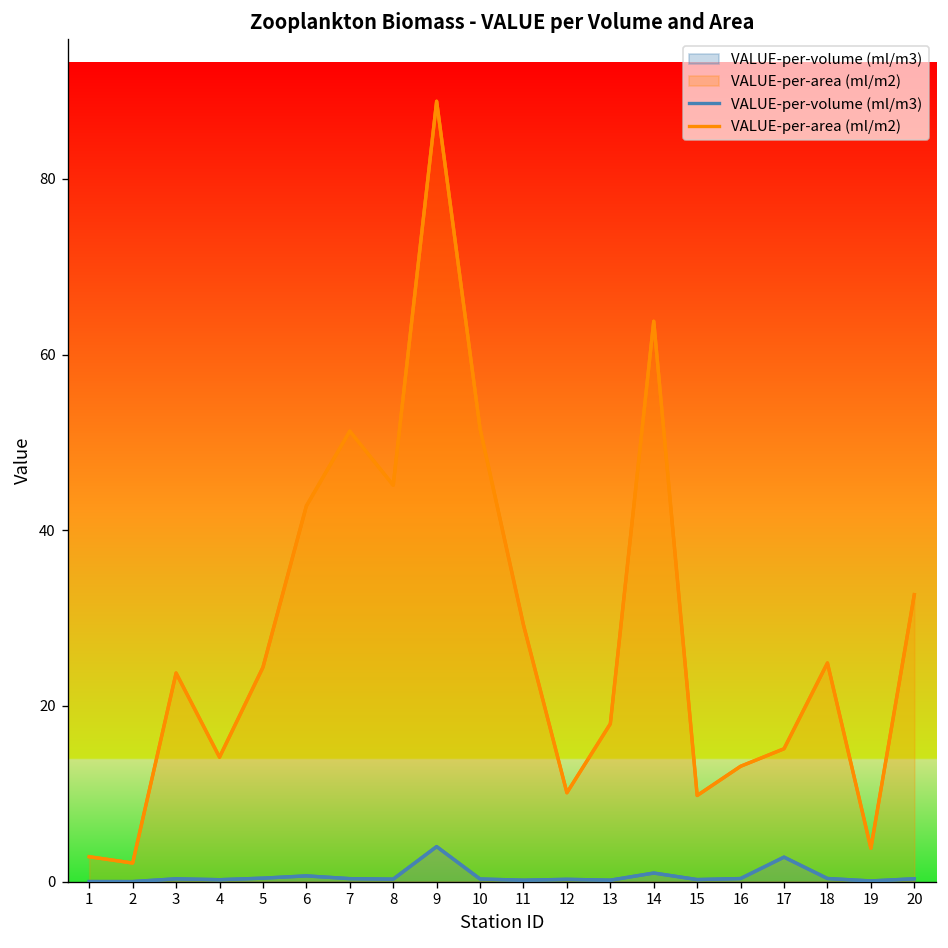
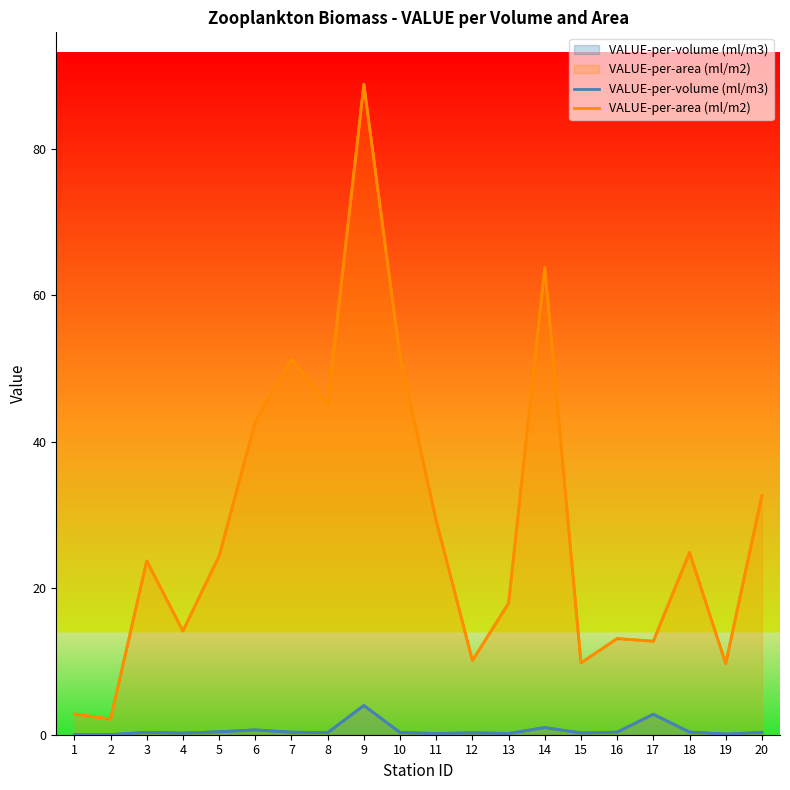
  {
    "VALUE-per-volume (ml/m3)": {
      "1": 0,
      "2": 0,
      "3": 0,
      "4": 0,
      "5": 0,
      "6": 1,
      "7": 0,
      "8": 0,
      "9": 4,
      "10": 0,
      "11": 0,
      "12": 0,
      "13": 0,
      "14": 1,
      "15": 0,
      "16": 0,
      "17": 3,
      "18": 0,
      "19": 0,
      "20": 0
    },
    "VALUE-per-area (ml/m2)": {
      "1": 3,
      "2": 2,
      "3": 24,
      "4": 14,
      "5": 24,
      "6": 43,
      "7": 51,
      "8": 45,
      "9": 89,
      "10": 52,
      "11": 29,
      "12": 10,
      "13": 18,
      "14": 64,
      "15": 10,
      "16": 13,
-     "17": 15,
+     "17": 13,
      "18": 25,
-     "19": 4,
+     "19": 10,
      "20": 33
    }
  }
